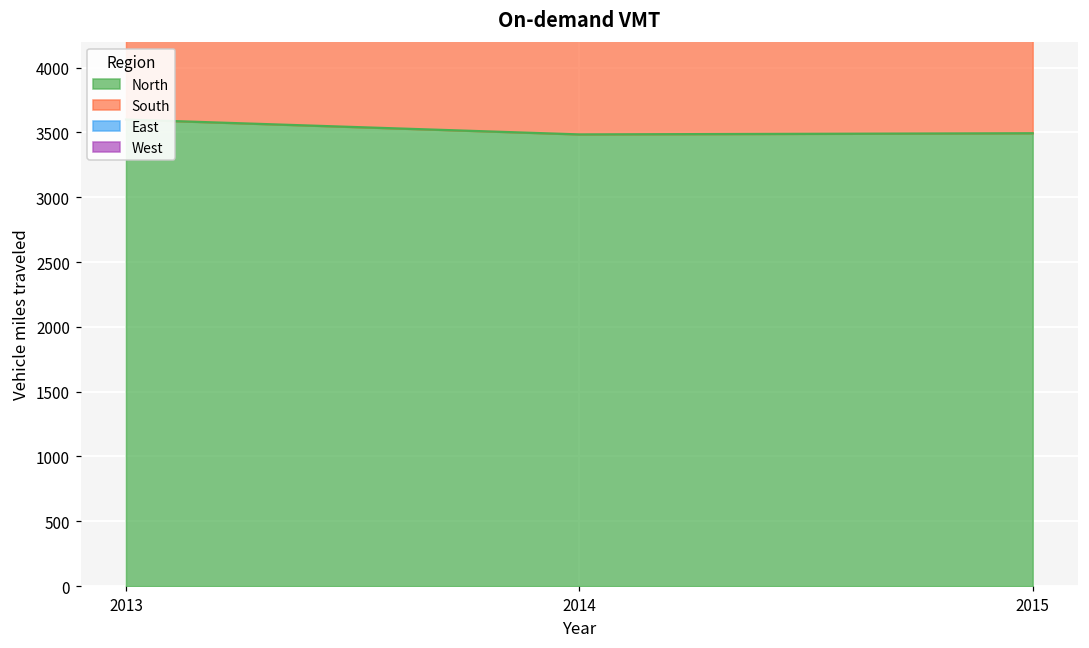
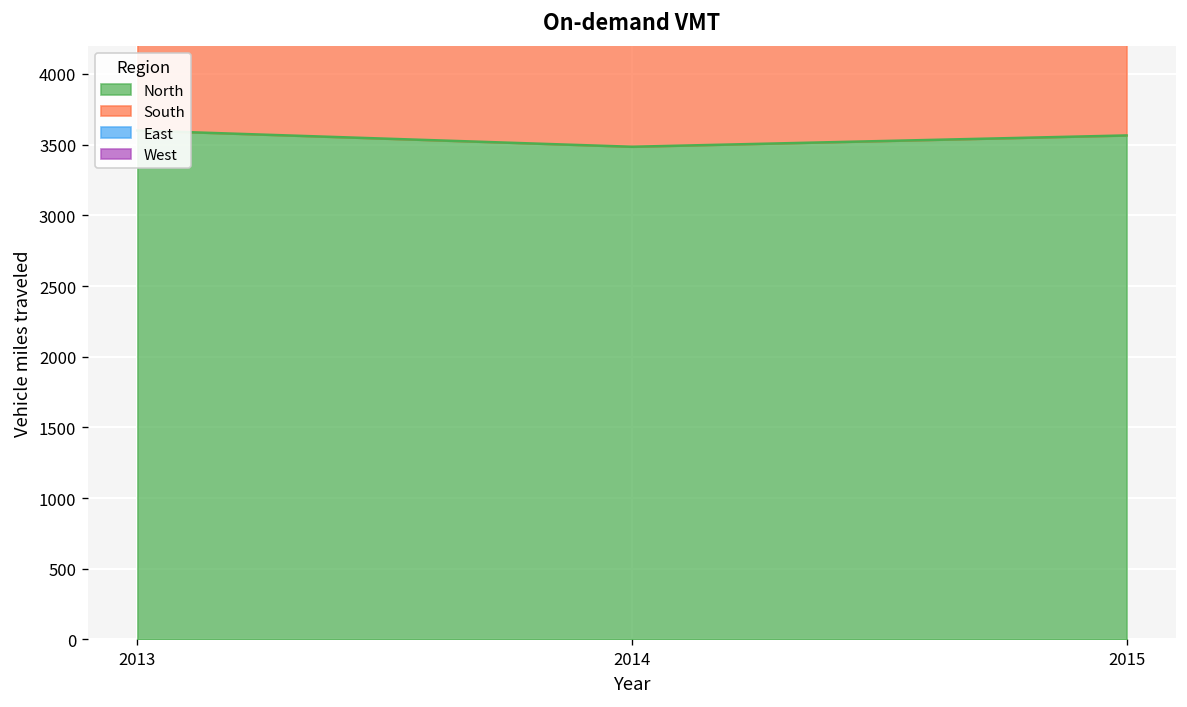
  {
    "North": {
      "2014": 3490,
-     "2015": 3490
+     "2015": 3570
    }
  }
